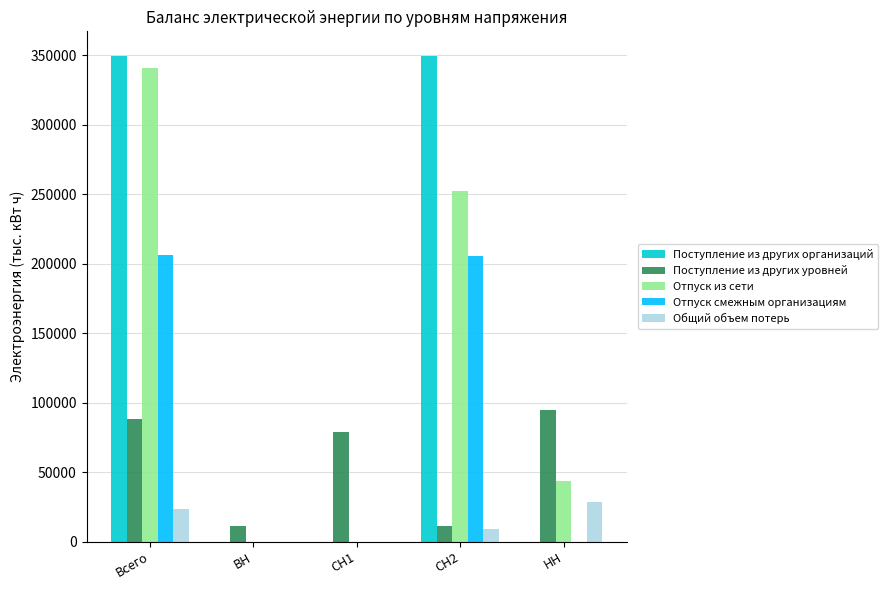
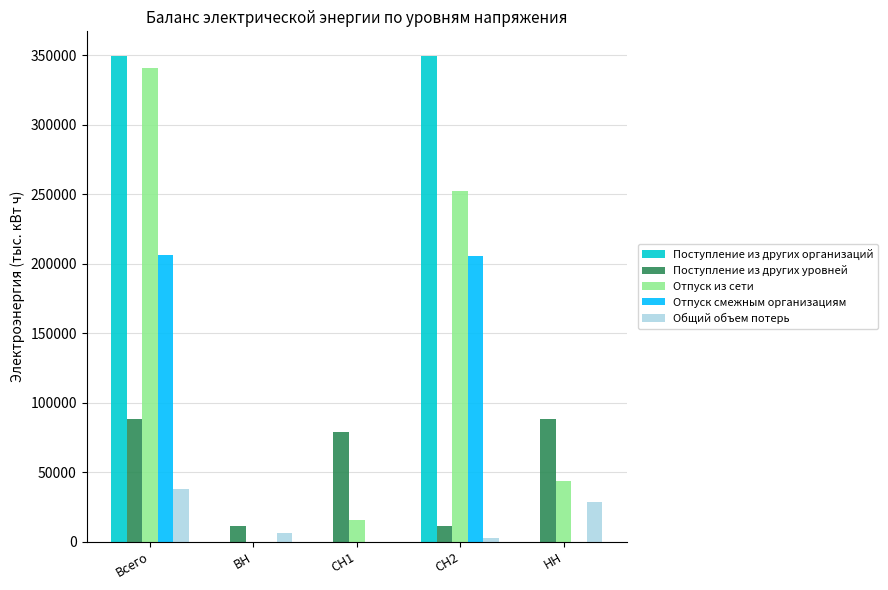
  {
    "Поступление из других уровней": {
      "Всего": 88000,
      "ВН": 11000,
      "СН1": 79000,
      "СН2": 12000,
-     "НН": 95000
+     "НН": 88000
    },
    "Отпуск из сети": {
      "Всего": 341000,
      "ВН": 0,
-     "СН1": 0,
+     "СН1": 15000,
      "СН2": 252000,
      "НН": 44000
    },
    "Общий объем потерь": {
-     "Всего": 23000,
-     "ВН": 0,
+     "Всего": 38000,
+     "ВН": 6000,
      "СН1": 0,
-     "СН2": 9000,
+     "СН2": 3000,
      "НН": 29000
    }
  }
